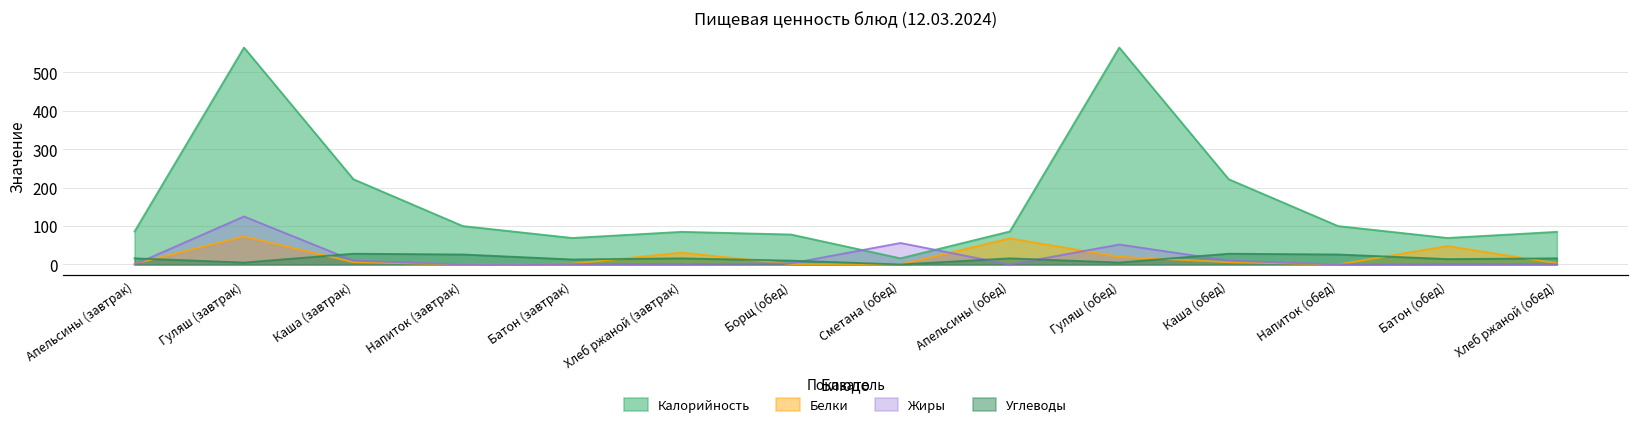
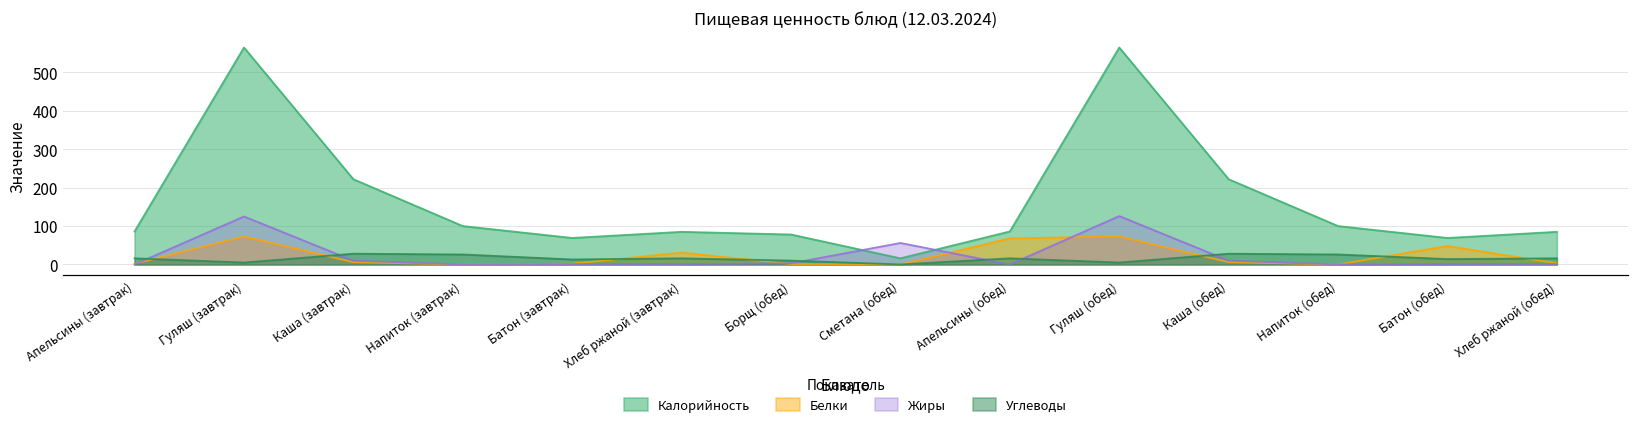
  {
    "Белки": {
      "Гуляш (завтрак)": 70,
      "Хлеб ржаной (завтрак)": 30,
      "Апельсины (обед)": 70,
-     "Гуляш (обед)": 20,
+     "Гуляш (обед)": 70,
      "Батон (обед)": 50
    },
    "Жиры": {
      "Гуляш (завтрак)": 130,
      "Хлеб ржаной (завтрак)": 0,
      "Сметана (обед)": 60,
      "Апельсины (обед)": 0,
-     "Гуляш (обед)": 50,
+     "Гуляш (обед)": 130,
      "Батон (обед)": 0
    }
  }
